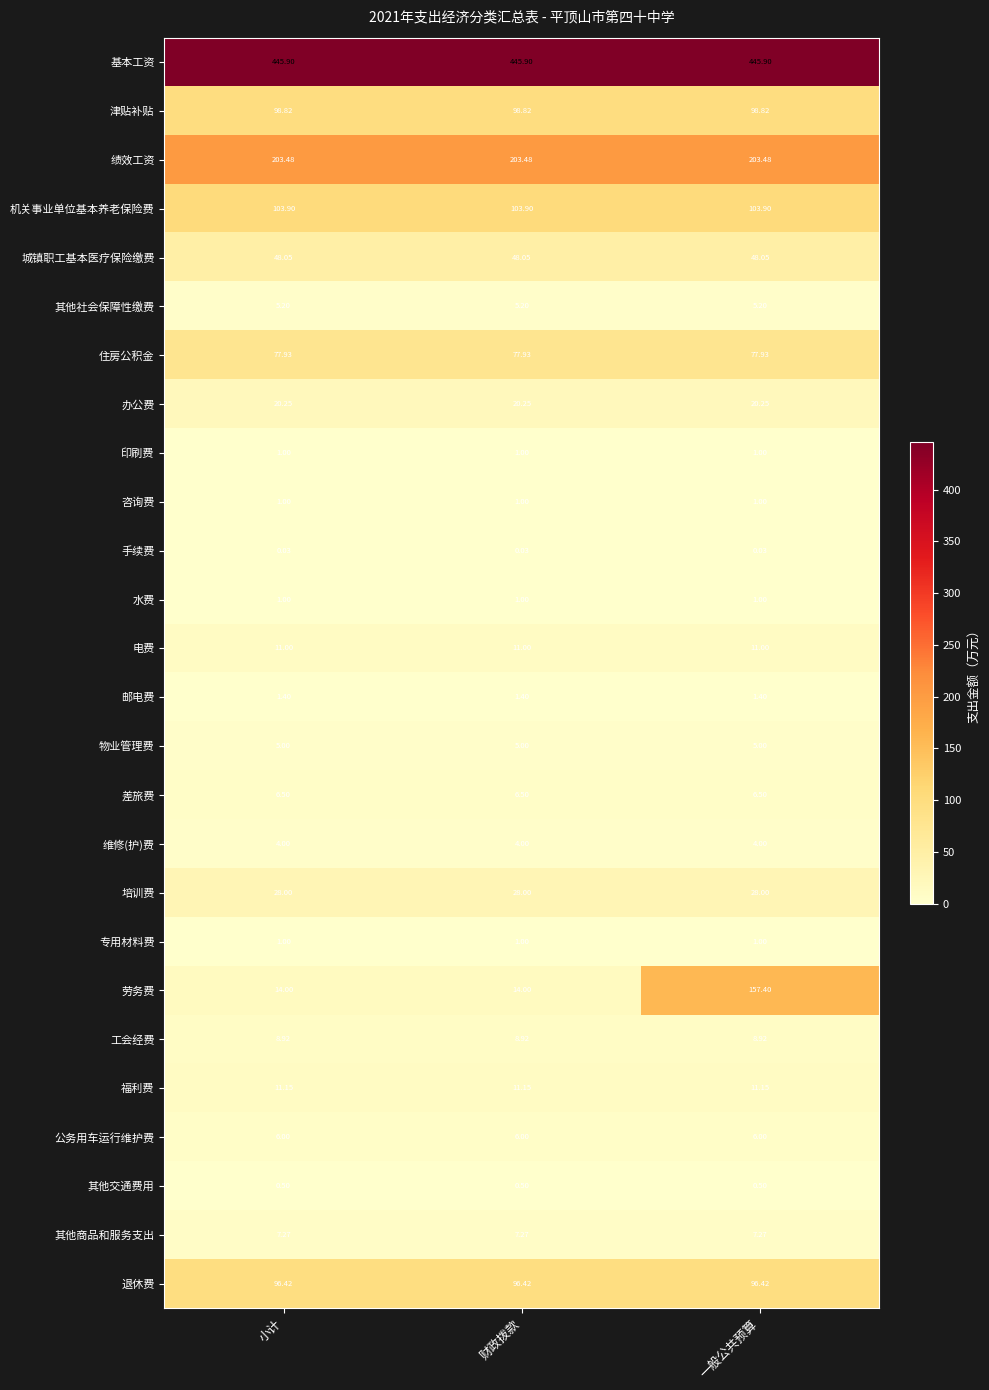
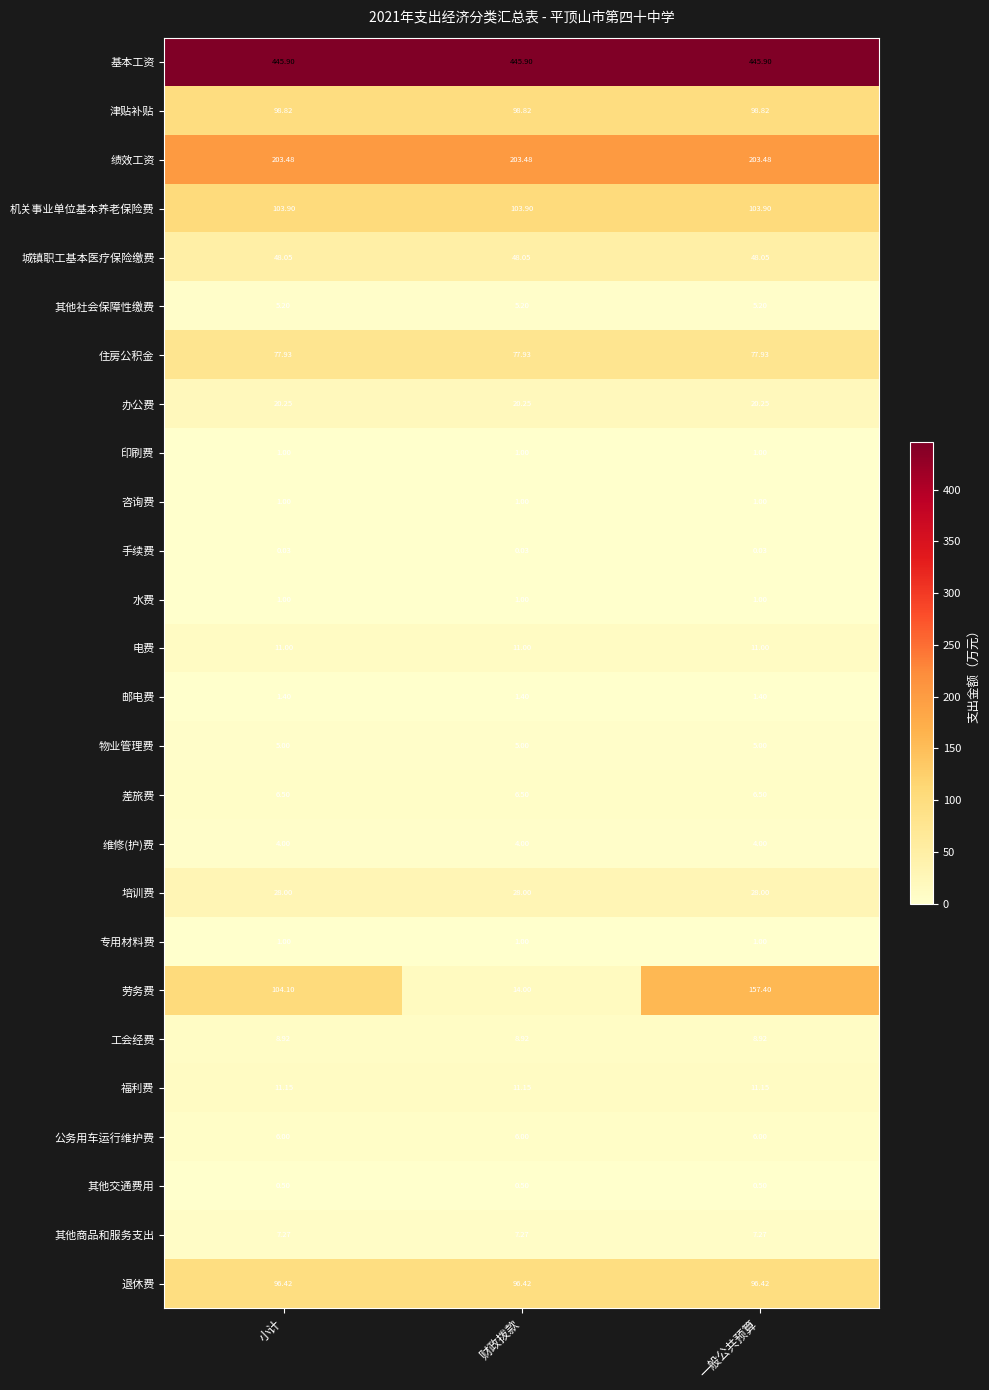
  {
    "基本工资": {
      "小计": 445.90,
      "财政拨款": 445.90,
      "一般公共预算": 445.90
    },
    "津贴补贴": {
      "小计": 98.82,
      "财政拨款": 98.82,
      "一般公共预算": 98.82
    },
    "绩效工资": {
      "小计": 203.48,
      "财政拨款": 203.48,
      "一般公共预算": 203.48
    },
    "机关事业单位基本养老保险费": {
      "小计": 103.90,
      "财政拨款": 103.90,
      "一般公共预算": 103.90
    },
    "城镇职工基本医疗保险缴费": {
      "小计": 48.05,
      "财政拨款": 48.05,
      "一般公共预算": 48.05
    },
    "其他社会保障性缴费": {
      "小计": 5.20,
      "财政拨款": 5.20,
      "一般公共预算": 5.20
    },
    "住房公积金": {
      "小计": 77.93,
      "财政拨款": 77.93,
      "一般公共预算": 77.93
    },
    "办公费": {
      "小计": 20.25,
      "财政拨款": 20.25,
      "一般公共预算": 20.25
    },
    "印刷费": {
      "小计": 1.00,
      "财政拨款": 1.00,
      "一般公共预算": 1.00
    },
    "咨询费": {
      "小计": 1.00,
      "财政拨款": 1.00,
      "一般公共预算": 1.00
    },
    "水费": {
      "小计": 1.00,
      "财政拨款": 1.00,
      "一般公共预算": 1.00
    },
    "电费": {
      "小计": 11.00,
      "财政拨款": 11.00,
      "一般公共预算": 11.00
    },
    "邮电费": {
      "小计": 1.40,
      "财政拨款": 1.40,
      "一般公共预算": 1.40
    },
    "物业管理费": {
      "小计": 5.00,
      "财政拨款": 5.00,
      "一般公共预算": 5.00
    },
    "差旅费": {
      "小计": 6.50,
      "财政拨款": 6.50,
      "一般公共预算": 6.50
    },
    "维修(护)费": {
      "小计": 4.00,
      "财政拨款": 4.00,
      "一般公共预算": 4.00
    },
    "培训费": {
      "小计": 28.00,
      "财政拨款": 28.00,
      "一般公共预算": 28.00
    },
    "专用材料费": {
      "小计": 1.00,
      "财政拨款": 1.00,
      "一般公共预算": 1.00
    },
    "劳务费": {
-     "小计": 14.00,
+     "小计": 104.10,
      "财政拨款": 14.00,
      "一般公共预算": 157.40
    },
    "工会经费": {
      "小计": 8.92,
      "财政拨款": 8.92,
      "一般公共预算": 8.92
    },
    "福利费": {
      "小计": 11.15,
      "财政拨款": 11.15,
      "一般公共预算": 11.15
    },
    "公务用车运行维护费": {
      "小计": 6.00,
      "财政拨款": 6.00,
      "一般公共预算": 6.00
    },
    "其他交通费用": {
      "小计": 0.50,
      "财政拨款": 0.50,
      "一般公共预算": 0.50
    },
    "其他商品和服务支出": {
      "小计": 7.27,
      "财政拨款": 7.27,
      "一般公共预算": 7.27
    },
    "退休费": {
      "小计": 96.42,
      "财政拨款": 96.42,
      "一般公共预算": 96.42
    }
  }
